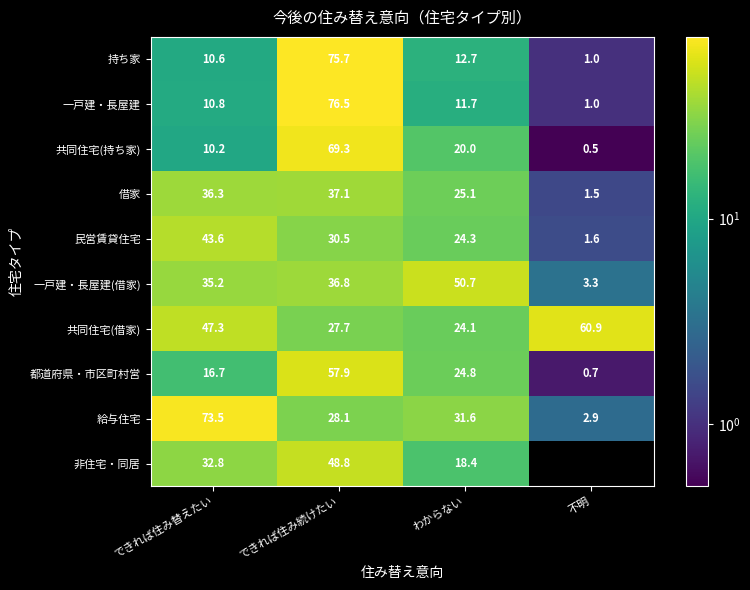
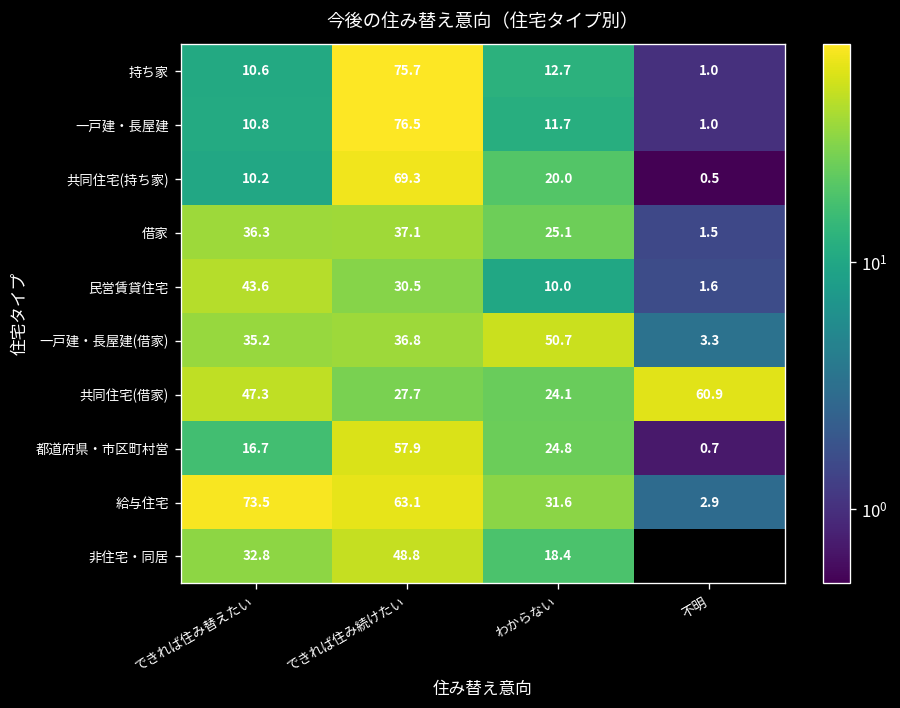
  {
    "持ち家": {
      "できれば住み替えたい": 10.6,
      "できれば住み続けたい": 75.7,
      "わからない": 12.7,
      "不明": 1.0
    },
    "一戸建・長屋建": {
      "できれば住み替えたい": 10.8,
      "できれば住み続けたい": 76.5,
      "わからない": 11.7,
      "不明": 1.0
    },
    "共同住宅(持ち家)": {
      "できれば住み替えたい": 10.2,
      "できれば住み続けたい": 69.3,
      "わからない": 20.0,
      "不明": 0.5
    },
    "借家": {
      "できれば住み替えたい": 36.3,
      "できれば住み続けたい": 37.1,
      "わからない": 25.1,
      "不明": 1.5
    },
    "民営賃貸住宅": {
      "できれば住み替えたい": 43.6,
      "できれば住み続けたい": 30.5,
-     "わからない": 24.3,
+     "わからない": 10.0,
      "不明": 1.6
    },
    "一戸建・長屋建(借家)": {
      "できれば住み替えたい": 35.2,
      "できれば住み続けたい": 36.8,
      "わからない": 50.7,
      "不明": 3.3
    },
    "共同住宅(借家)": {
      "できれば住み替えたい": 47.3,
      "できれば住み続けたい": 27.7,
      "わからない": 24.1,
      "不明": 60.9
    },
    "都道府県・市区町村営": {
      "できれば住み替えたい": 16.7,
      "できれば住み続けたい": 57.9,
      "わからない": 24.8,
      "不明": 0.7
    },
    "給与住宅": {
      "できれば住み替えたい": 73.5,
-     "できれば住み続けたい": 28.1,
+     "できれば住み続けたい": 63.1,
      "わからない": 31.6,
      "不明": 2.9
    },
    "非住宅・同居": {
      "できれば住み替えたい": 32.8,
      "できれば住み続けたい": 48.8,
      "わからない": 18.4
    }
  }
